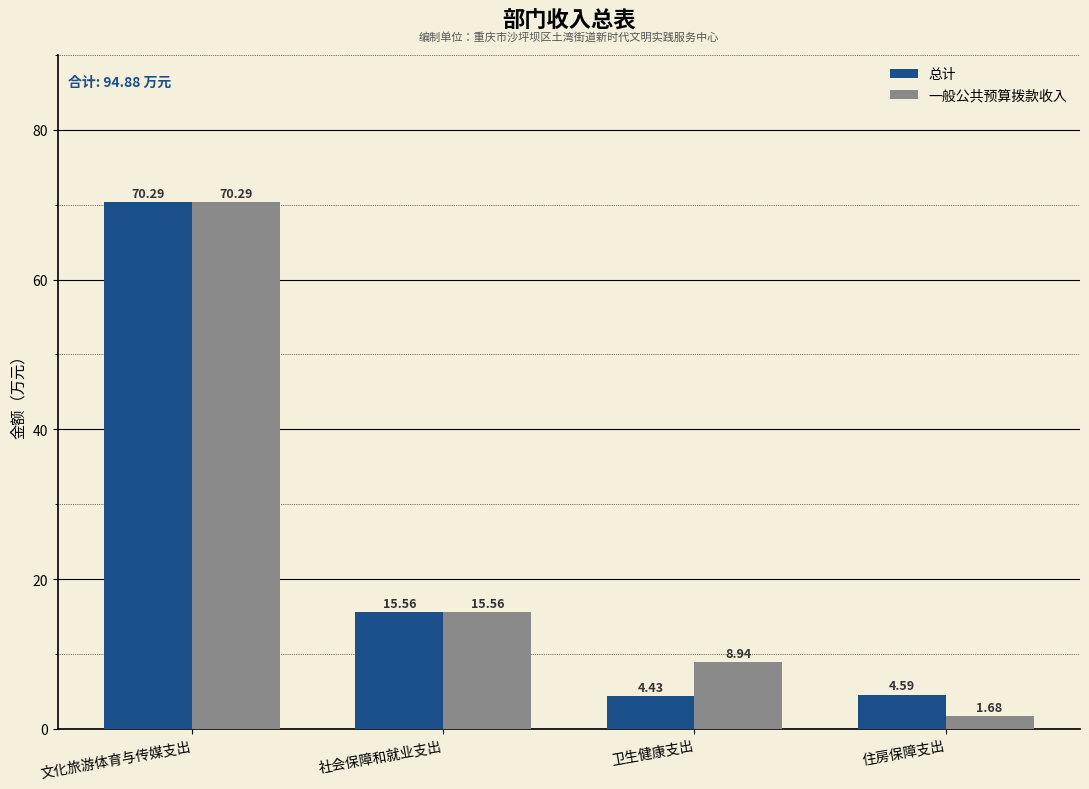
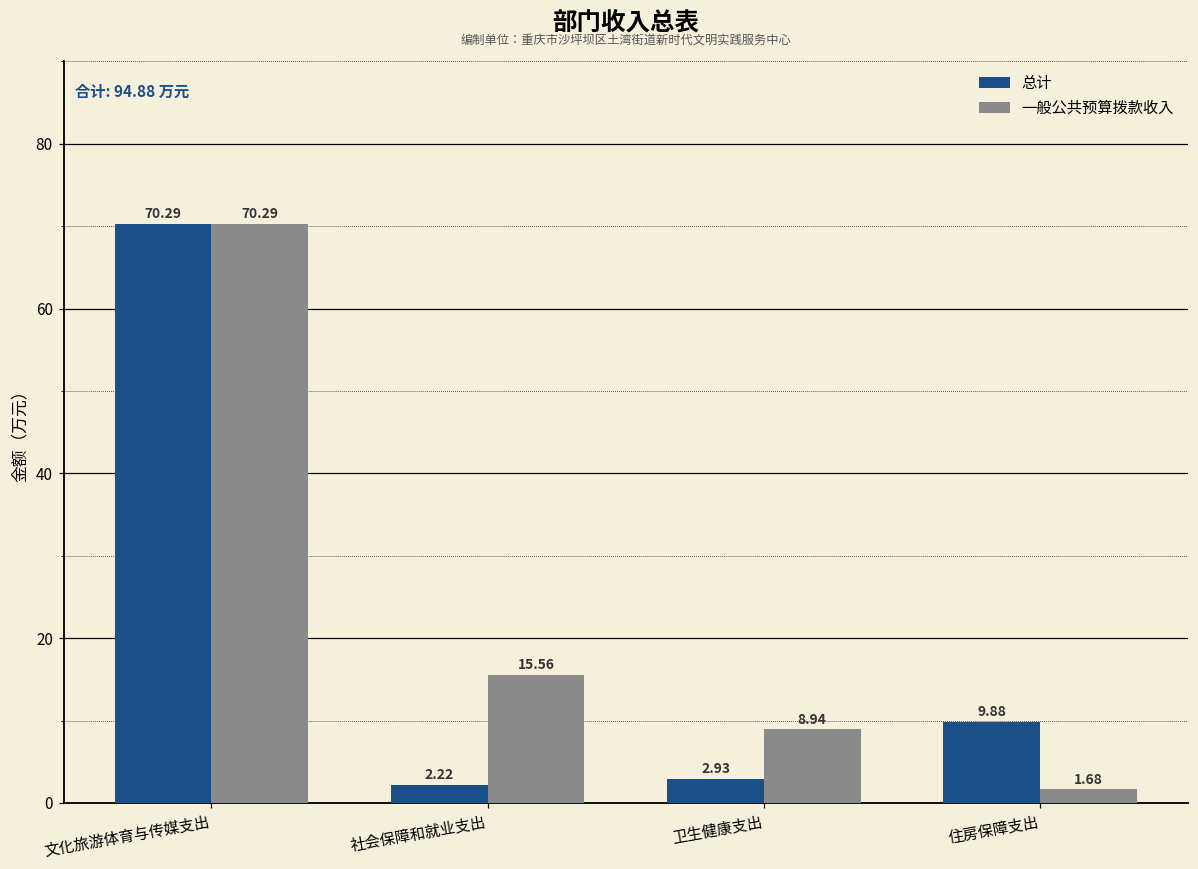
  {
    "总计": {
      "文化旅游体育与传媒支出": 70.29,
-     "社会保障和就业支出": 15.56,
-     "卫生健康支出": 4.43,
-     "住房保障支出": 4.59
+     "社会保障和就业支出": 2.22,
+     "卫生健康支出": 2.93,
+     "住房保障支出": 9.88
    },
    "一般公共预算拨款收入": {
      "文化旅游体育与传媒支出": 70.29,
      "社会保障和就业支出": 15.56,
      "卫生健康支出": 8.94,
      "住房保障支出": 1.68
    }
  }
